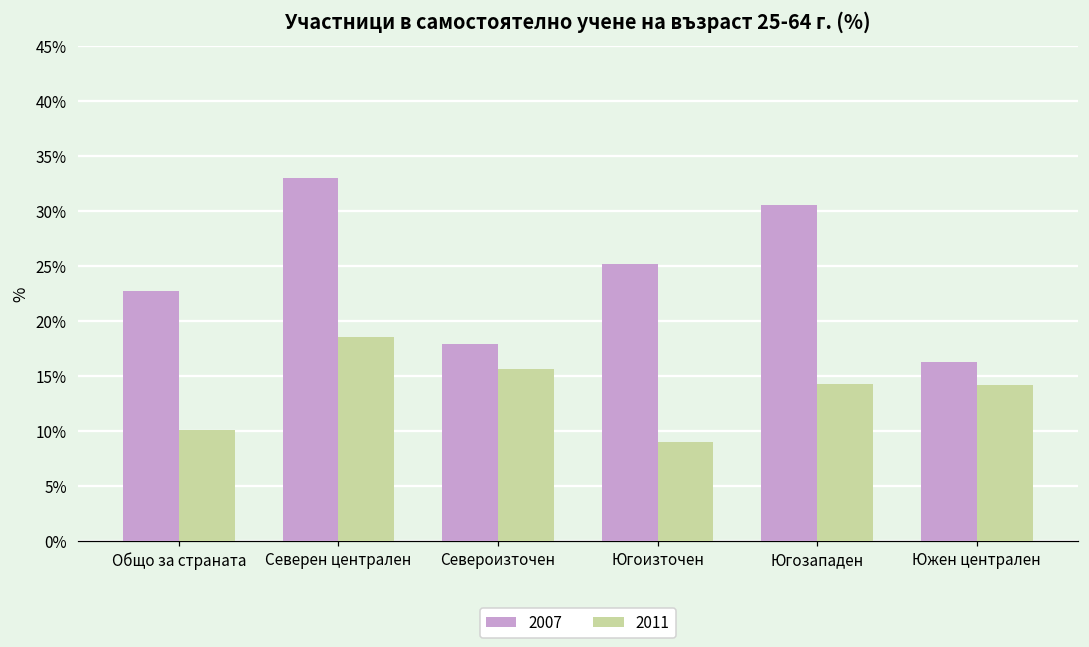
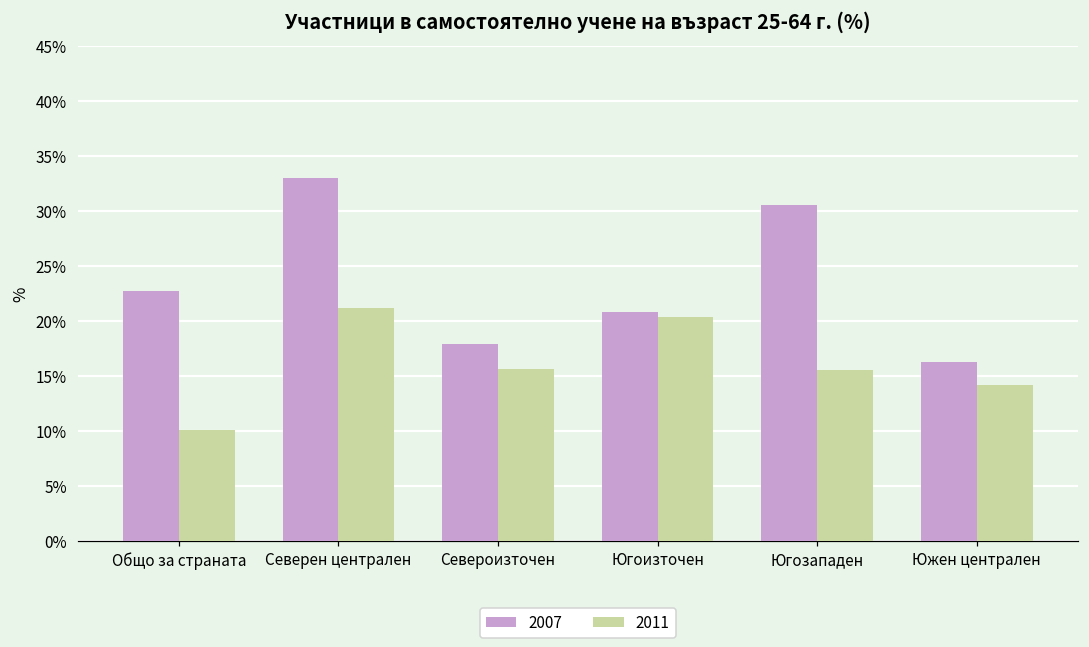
  {
    "2007": {
      "Общо за страната": "23%",
      "Северен централен": "33%",
      "Североизточен": "18%",
-     "Югоизточен": "25%",
+     "Югоизточен": "21%",
      "Югозападен": "31%",
      "Южен централен": "16%"
    },
    "2011": {
      "Общо за страната": "10%",
-     "Северен централен": "19%",
+     "Северен централен": "21%",
      "Североизточен": "16%",
-     "Югоизточен": "9%",
-     "Югозападен": "14%",
+     "Югоизточен": "20%",
+     "Югозападен": "16%",
      "Южен централен": "14%"
    }
  }
